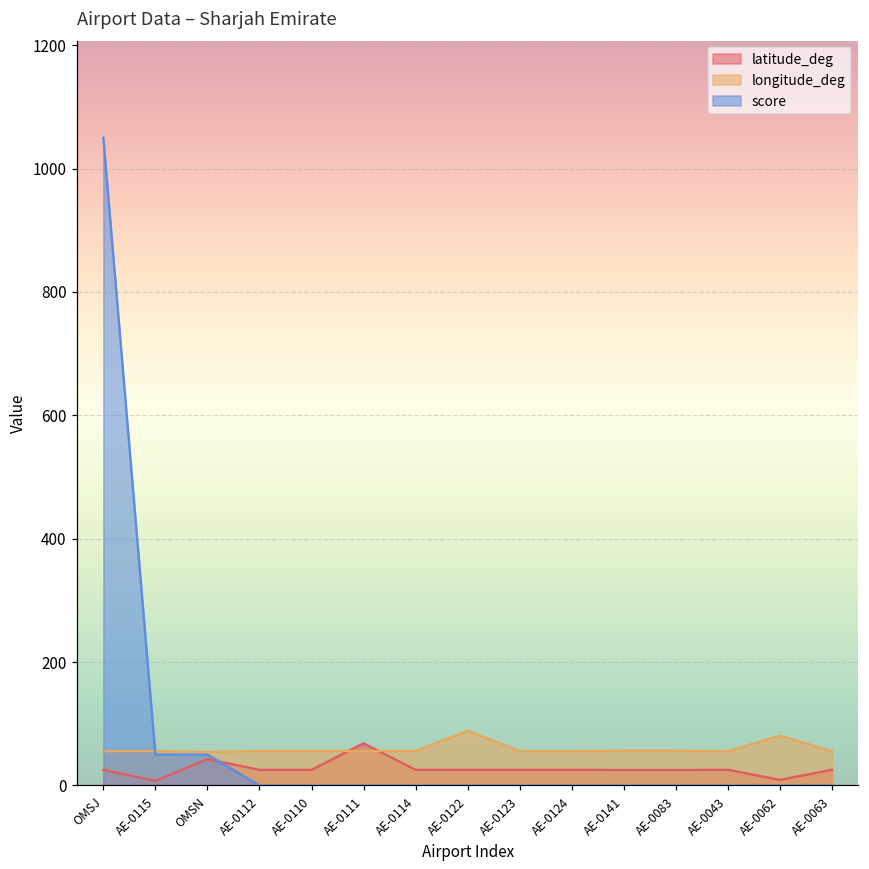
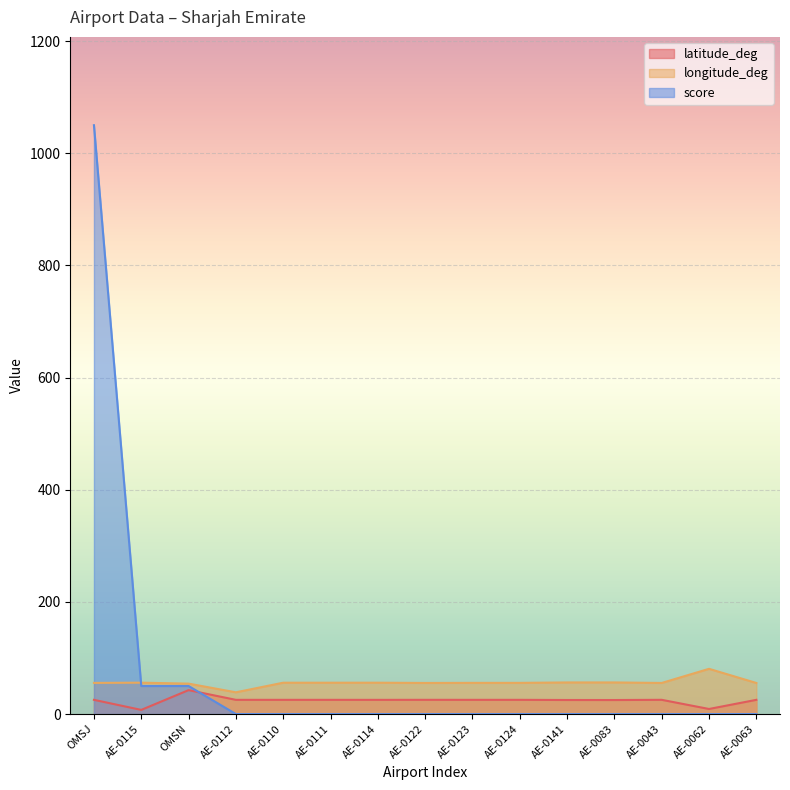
  {
    "latitude_deg": {
      "OMSJ": 30,
      "AE-0115": 10,
      "OMSN": 40,
      "AE-0112": 30,
      "AE-0110": 30,
-     "AE-0111": 70,
+     "AE-0111": 30,
      "AE-0114": 30,
      "AE-0122": 30,
      "AE-0123": 30,
      "AE-0124": 30,
      "AE-0141": 30,
      "AE-0083": 20,
      "AE-0043": 30,
      "AE-0062": 10,
      "AE-0063": 30
    },
    "longitude_deg": {
      "OMSJ": 60,
      "AE-0115": 60,
-     "AE-0112": 60,
+     "AE-0112": 40,
      "AE-0110": 60,
      "AE-0111": 60,
      "AE-0114": 60,
-     "AE-0122": 90,
+     "AE-0122": 60,
      "AE-0123": 60,
      "AE-0124": 60,
      "AE-0141": 60,
      "AE-0083": 60,
      "AE-0043": 60,
      "AE-0062": 80,
      "AE-0063": 60
    },
    "score": {
      "OMSJ": 1050,
      "AE-0115": 50,
      "AE-0112": 0,
      "AE-0110": 0,
      "AE-0111": 0,
      "AE-0114": 0,
      "AE-0122": 0,
      "AE-0123": 0,
      "AE-0124": 0,
      "AE-0141": 0,
      "AE-0083": 0,
      "AE-0043": 0,
      "AE-0062": 0,
      "AE-0063": 0
    }
  }
